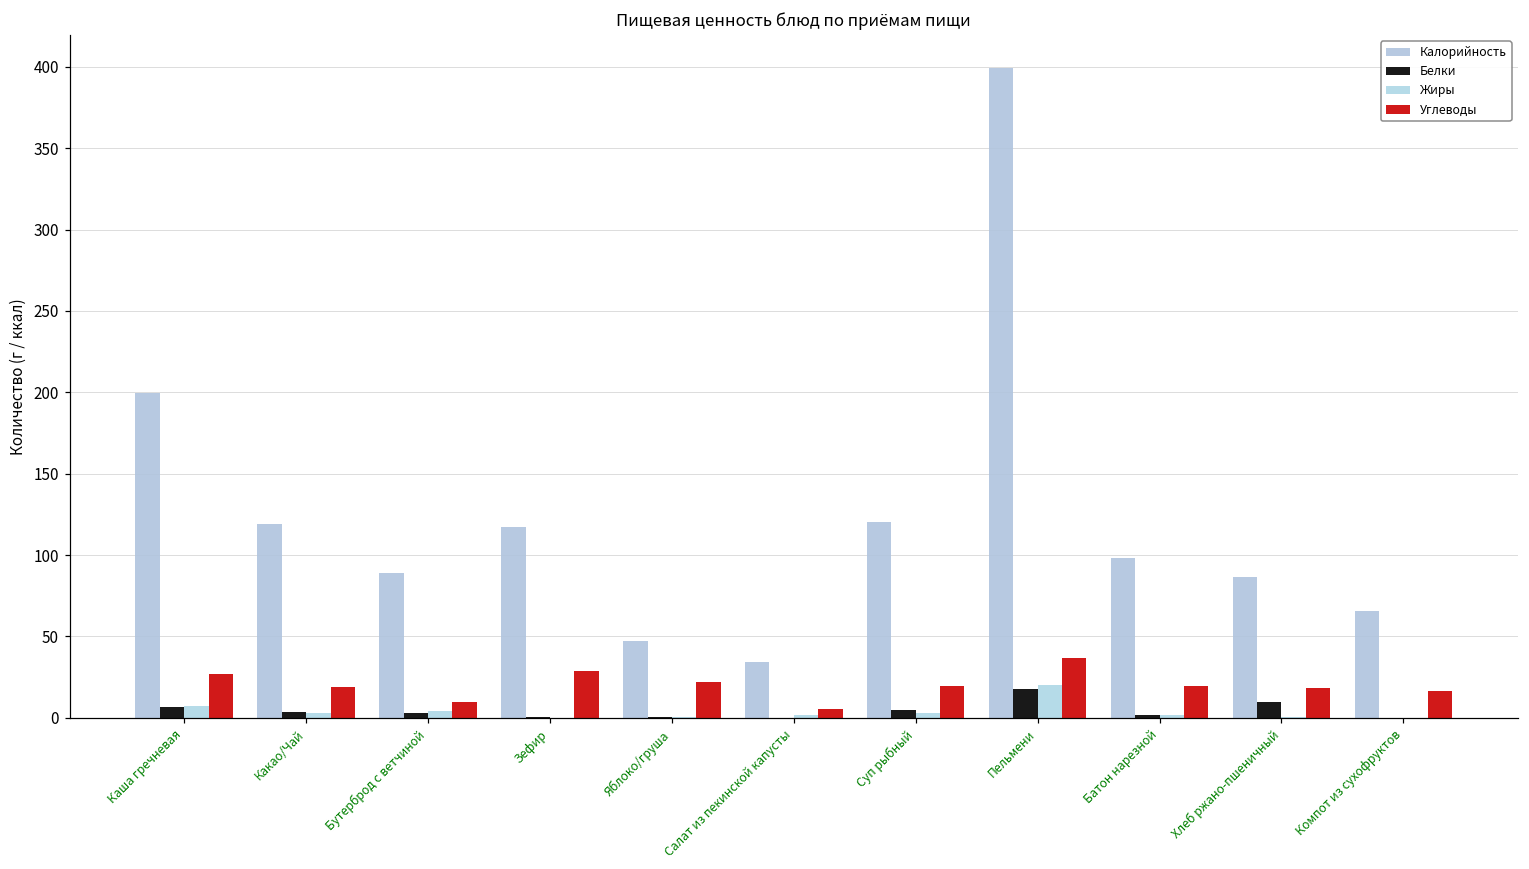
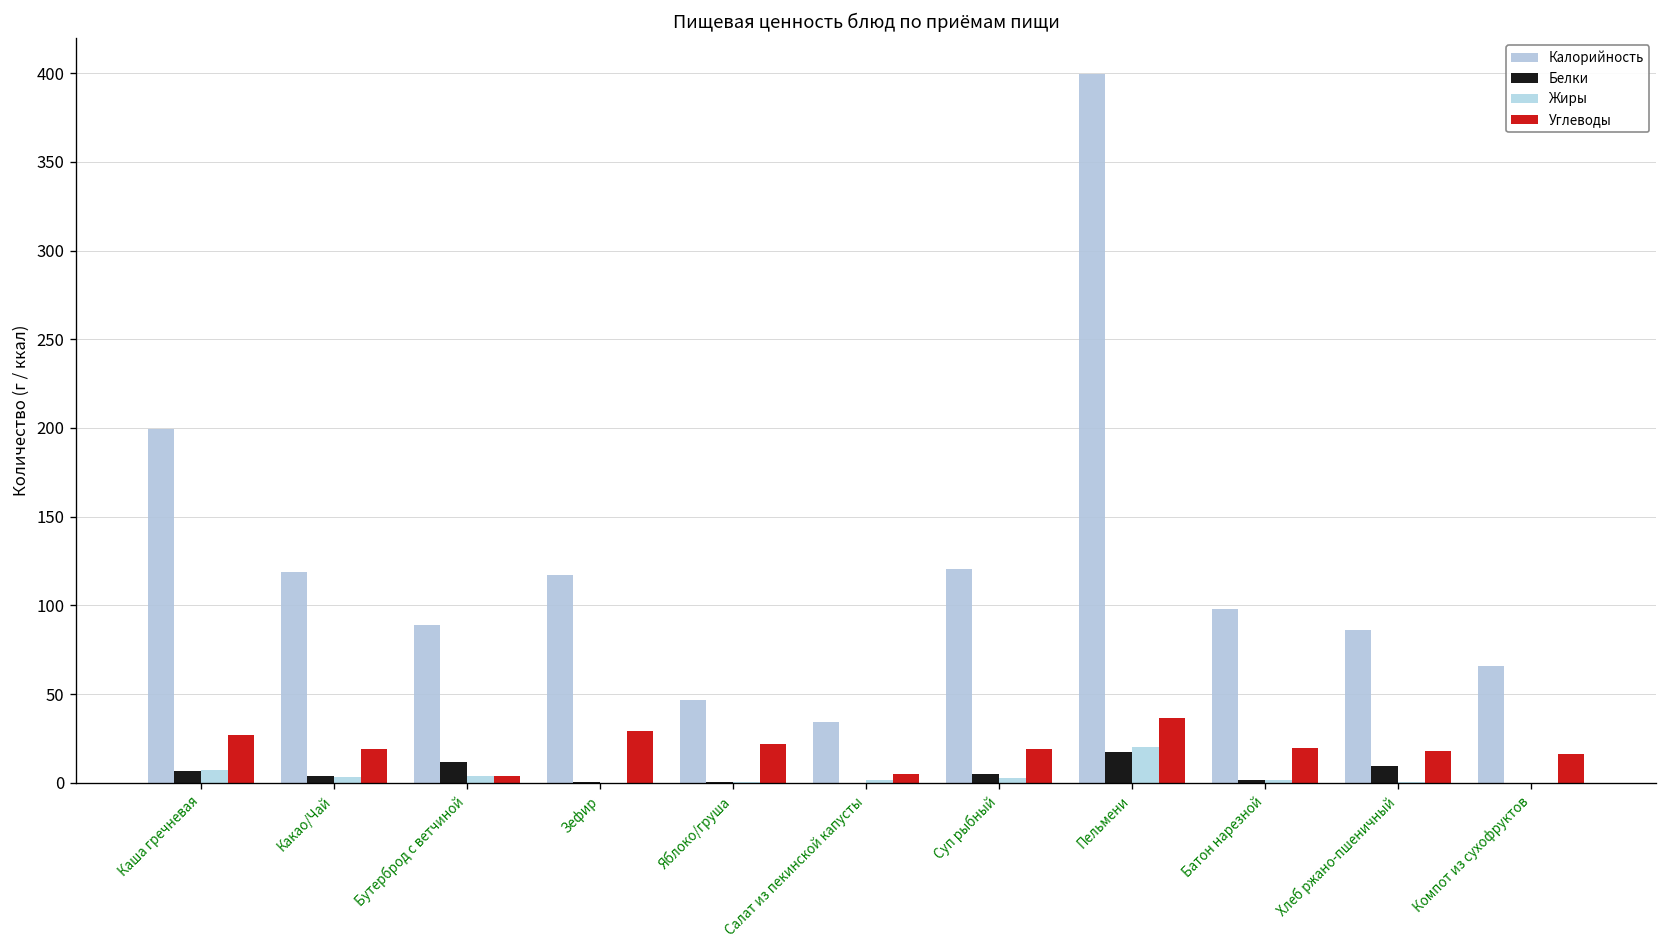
  {
    "Белки": {
      "Каша гречневая": 7,
      "Какао/Чай": 4,
-     "Бутерброд с ветчиной": 3,
+     "Бутерброд с ветчиной": 12,
      "Суп рыбный": 5,
      "Пельмени": 18,
      "Хлеб ржано-пшеничный": 10
    },
    "Углеводы": {
      "Каша гречневая": 27,
      "Какао/Чай": 19,
-     "Бутерброд с ветчиной": 10,
+     "Бутерброд с ветчиной": 4,
      "Зефир": 29,
      "Яблоко/груша": 22,
      "Салат из пекинской капусты": 5,
      "Суп рыбный": 19,
      "Пельмени": 37,
      "Батон нарезной": 20,
      "Хлеб ржано-пшеничный": 18,
      "Компот из сухофруктов": 16
    }
  }
